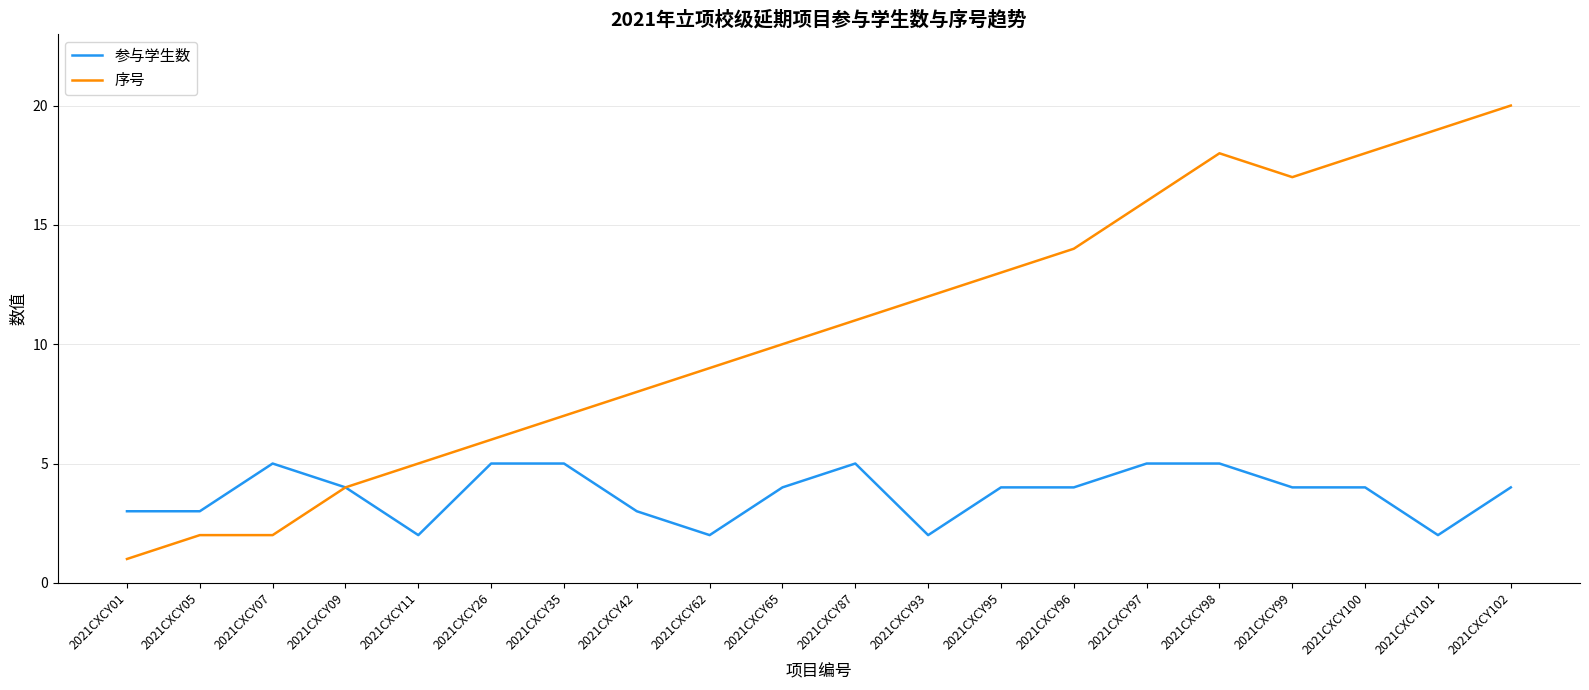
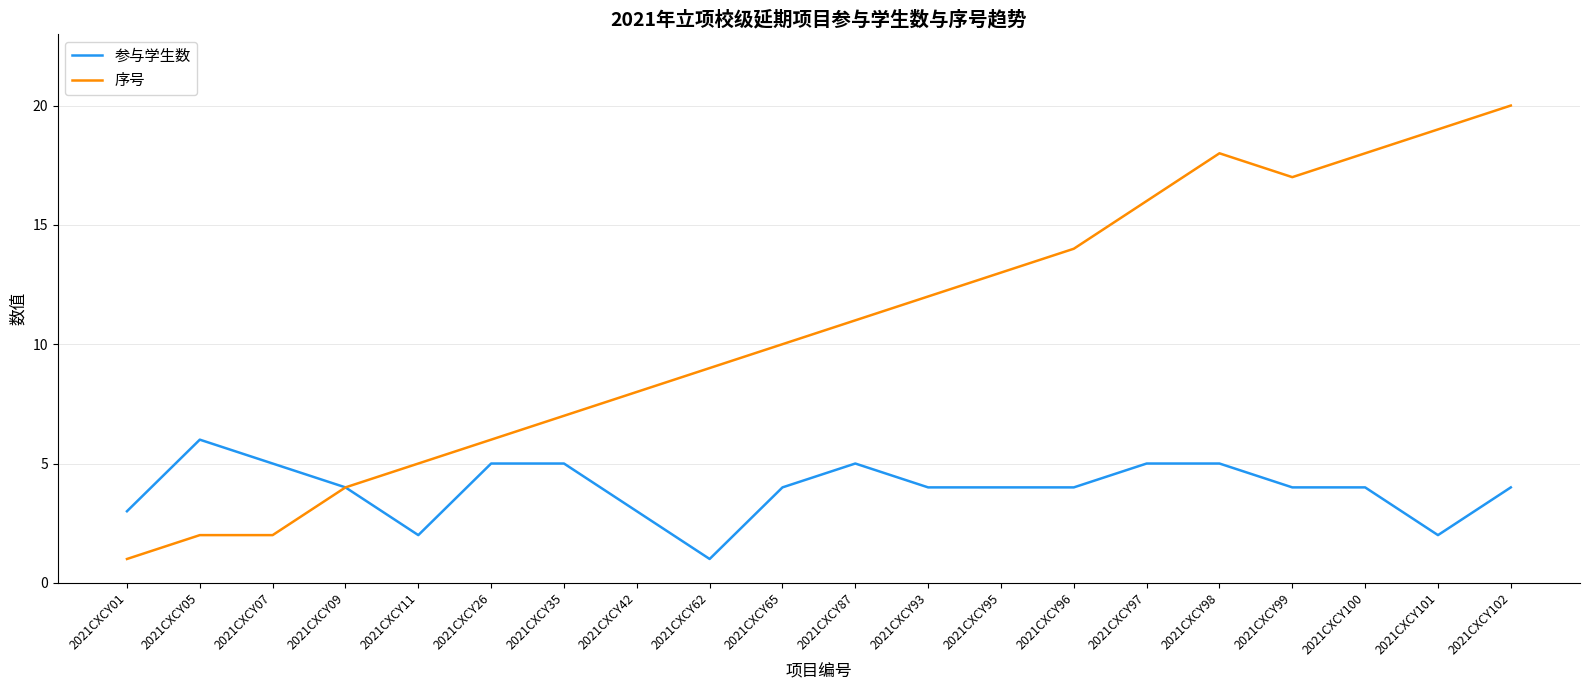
  {
    "参与学生数": {
      "2021CXCY01": 3,
-     "2021CXCY05": 3,
+     "2021CXCY05": 6,
      "2021CXCY07": 5,
      "2021CXCY11": 2,
      "2021CXCY26": 5,
      "2021CXCY35": 5,
      "2021CXCY42": 3,
-     "2021CXCY62": 2,
+     "2021CXCY62": 1,
      "2021CXCY65": 4,
      "2021CXCY87": 5,
-     "2021CXCY93": 2,
+     "2021CXCY93": 4,
      "2021CXCY95": 4,
      "2021CXCY96": 4,
      "2021CXCY97": 5,
      "2021CXCY98": 5,
      "2021CXCY99": 4,
      "2021CXCY100": 4,
      "2021CXCY101": 2,
      "2021CXCY102": 4
    },
    "序号": {
      "2021CXCY01": 1,
      "2021CXCY05": 2,
      "2021CXCY07": 2,
      "2021CXCY11": 5,
      "2021CXCY26": 6,
      "2021CXCY35": 7,
      "2021CXCY42": 8,
      "2021CXCY62": 9,
      "2021CXCY65": 10,
      "2021CXCY87": 11,
      "2021CXCY93": 12,
      "2021CXCY95": 13,
      "2021CXCY96": 14,
      "2021CXCY97": 16,
      "2021CXCY98": 18,
      "2021CXCY99": 17,
      "2021CXCY100": 18,
      "2021CXCY101": 19,
      "2021CXCY102": 20
    }
  }
